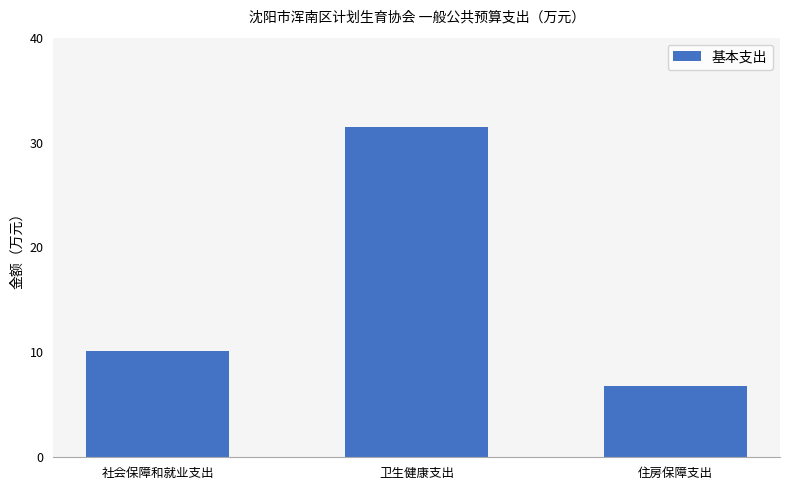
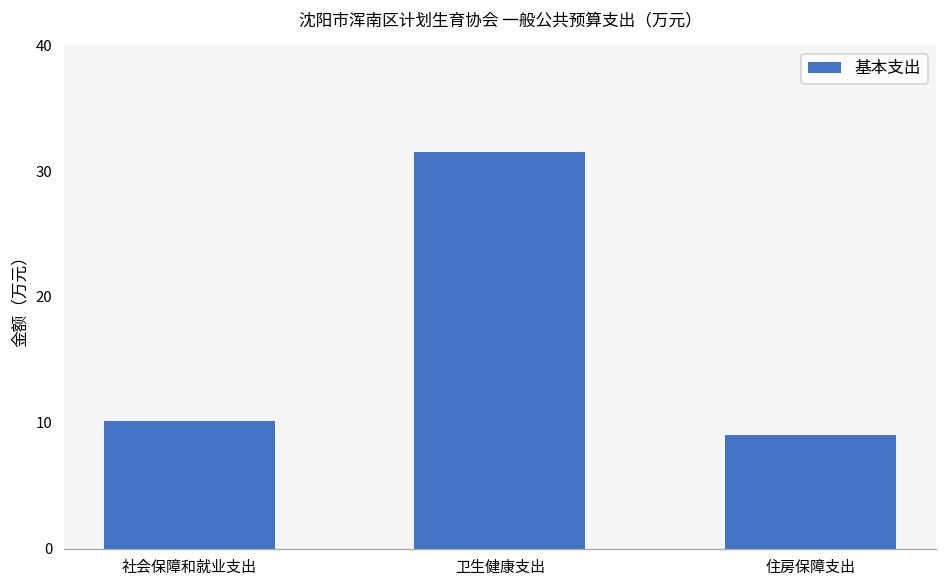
  {
    "社会保障和就业支出": 10.1,
    "卫生健康支出": 31.5,
-   "住房保障支出": 6.8
+   "住房保障支出": 9.1
  }
